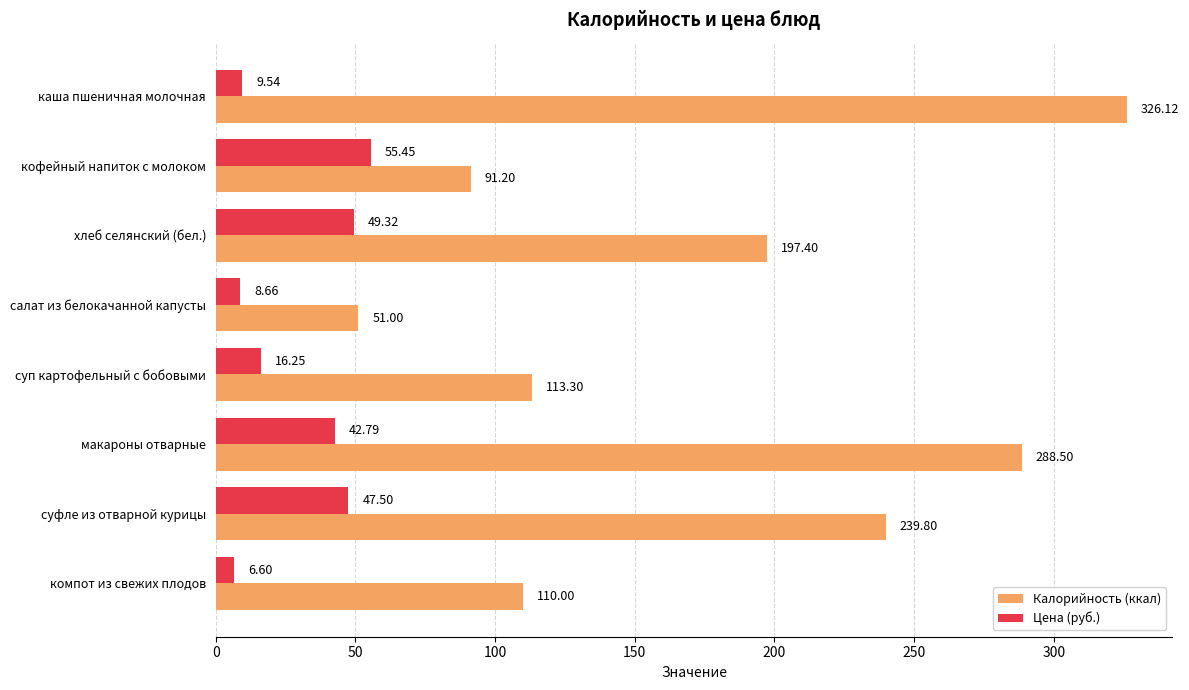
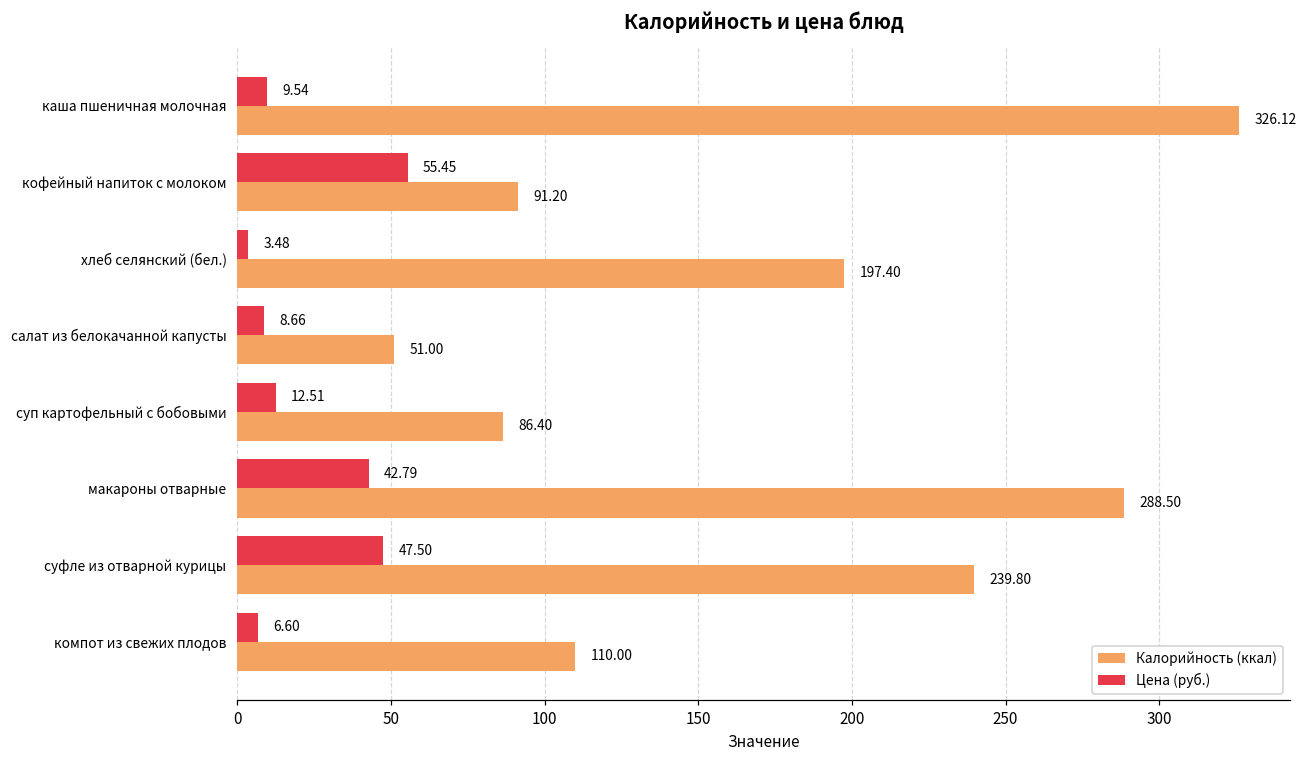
  {
    "Калорийность (ккал)": {
      "каша пшеничная молочная": 326.12,
      "кофейный напиток с молоком": 91.20,
      "хлеб селянский (бел.)": 197.40,
      "салат из белокачанной капусты": 51.00,
-     "суп картофельный с бобовыми": 113.30,
+     "суп картофельный с бобовыми": 86.40,
      "макароны отварные": 288.50,
      "суфле из отварной курицы": 239.80,
      "компот из свежих плодов": 110.00
    },
    "Цена (руб.)": {
      "каша пшеничная молочная": 9.54,
      "кофейный напиток с молоком": 55.45,
-     "хлеб селянский (бел.)": 49.32,
+     "хлеб селянский (бел.)": 3.48,
      "салат из белокачанной капусты": 8.66,
-     "суп картофельный с бобовыми": 16.25,
+     "суп картофельный с бобовыми": 12.51,
      "макароны отварные": 42.79,
      "суфле из отварной курицы": 47.50,
      "компот из свежих плодов": 6.60
    }
  }
